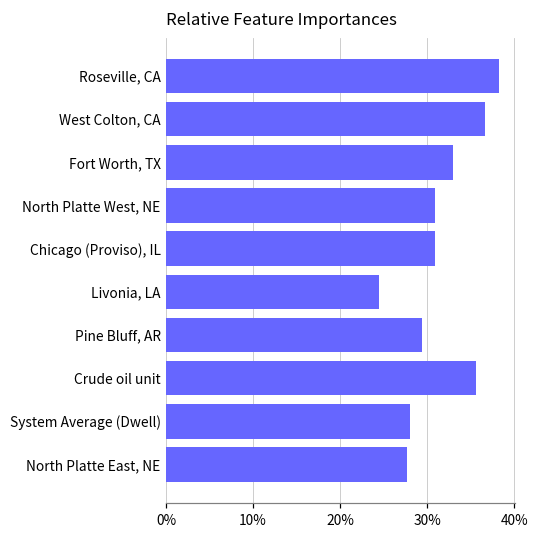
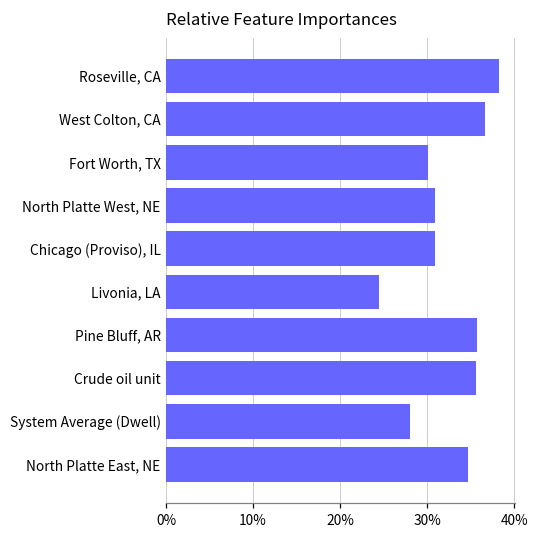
  {
    "Roseville, CA": "38%",
    "West Colton, CA": "37%",
-   "Fort Worth, TX": "33%",
+   "Fort Worth, TX": "30%",
    "North Platte West, NE": "31%",
    "Chicago (Proviso), IL": "31%",
    "Livonia, LA": "25%",
-   "Pine Bluff, AR": "29%",
+   "Pine Bluff, AR": "36%",
    "Crude oil unit": "36%",
    "System Average (Dwell)": "28%",
-   "North Platte East, NE": "28%"
+   "North Platte East, NE": "35%"
  }
